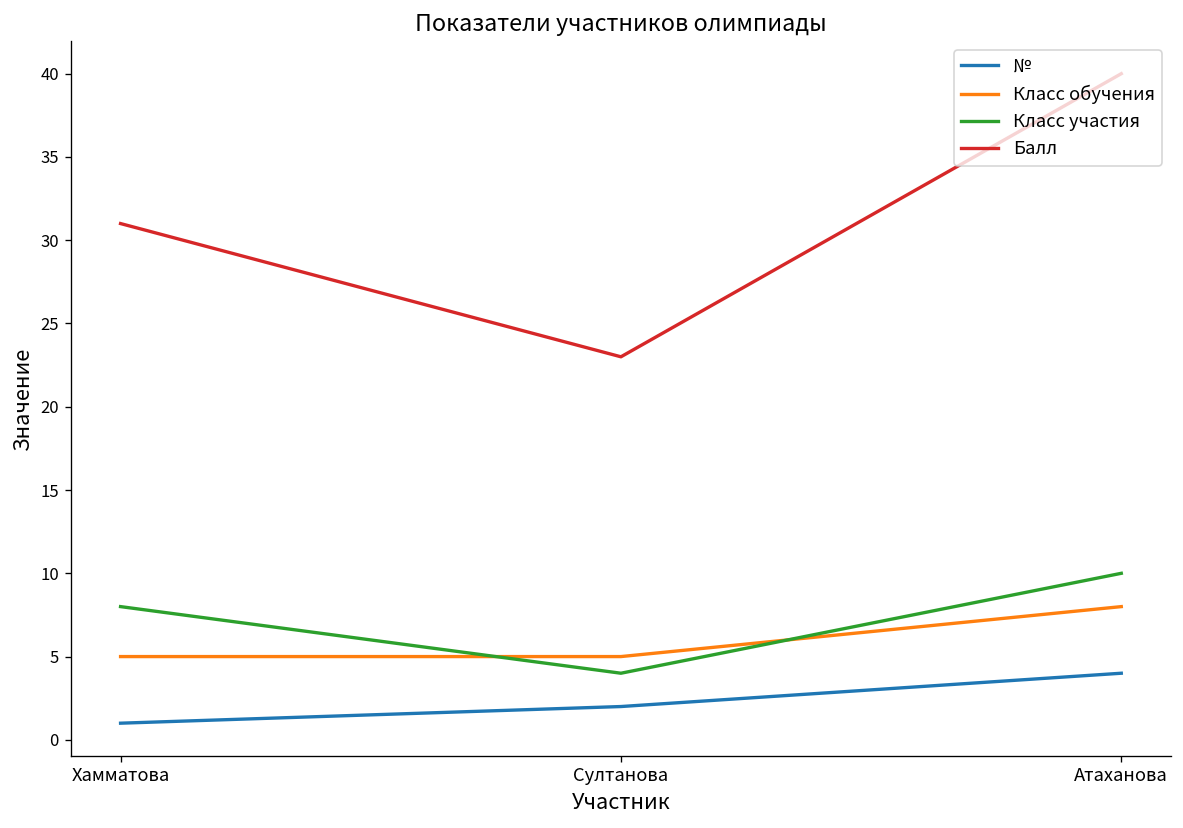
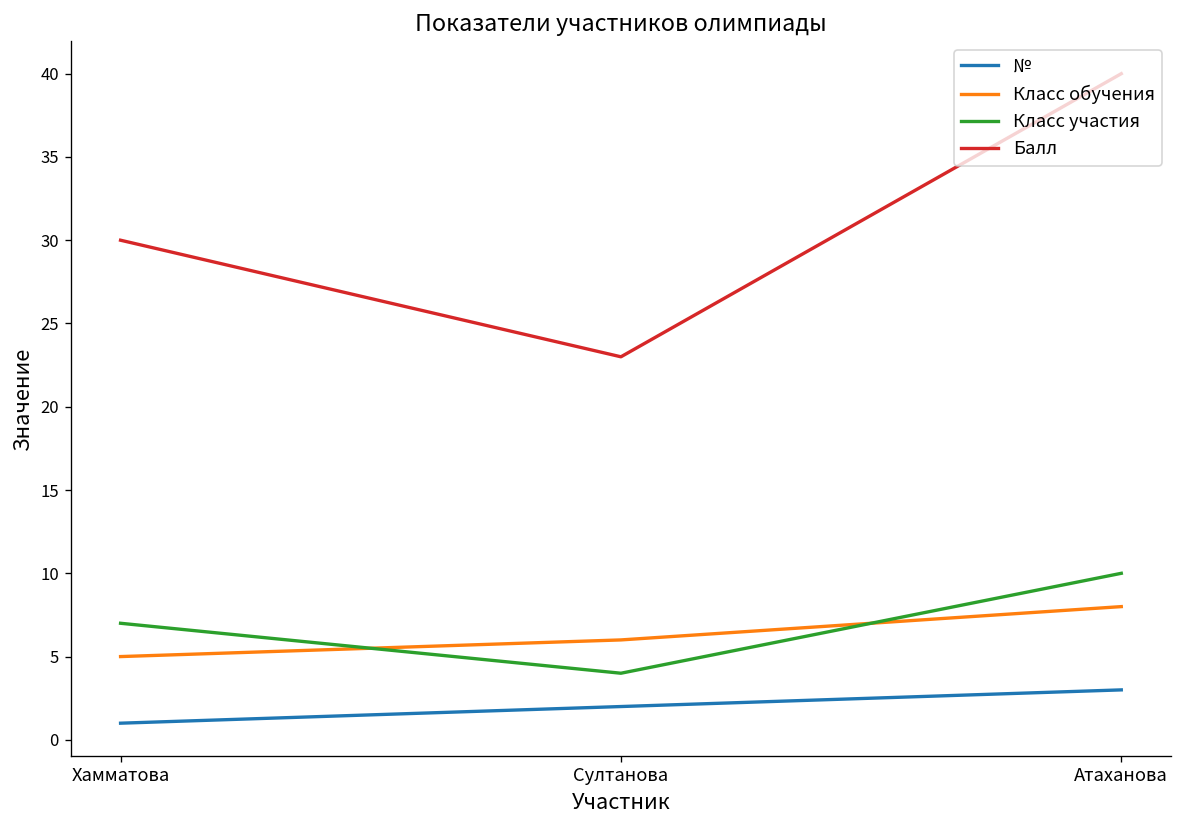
  {
    "№": {
      "Хамматова": 1,
      "Султанова": 2,
-     "Атаханова": 4
+     "Атаханова": 3
    },
    "Класс обучения": {
      "Хамматова": 5,
-     "Султанова": 5,
+     "Султанова": 6,
      "Атаханова": 8
    },
    "Класс участия": {
-     "Хамматова": 8,
+     "Хамматова": 7,
      "Султанова": 4,
      "Атаханова": 10
    },
    "Балл": {
-     "Хамматова": 31,
+     "Хамматова": 30,
      "Султанова": 23
    }
  }
